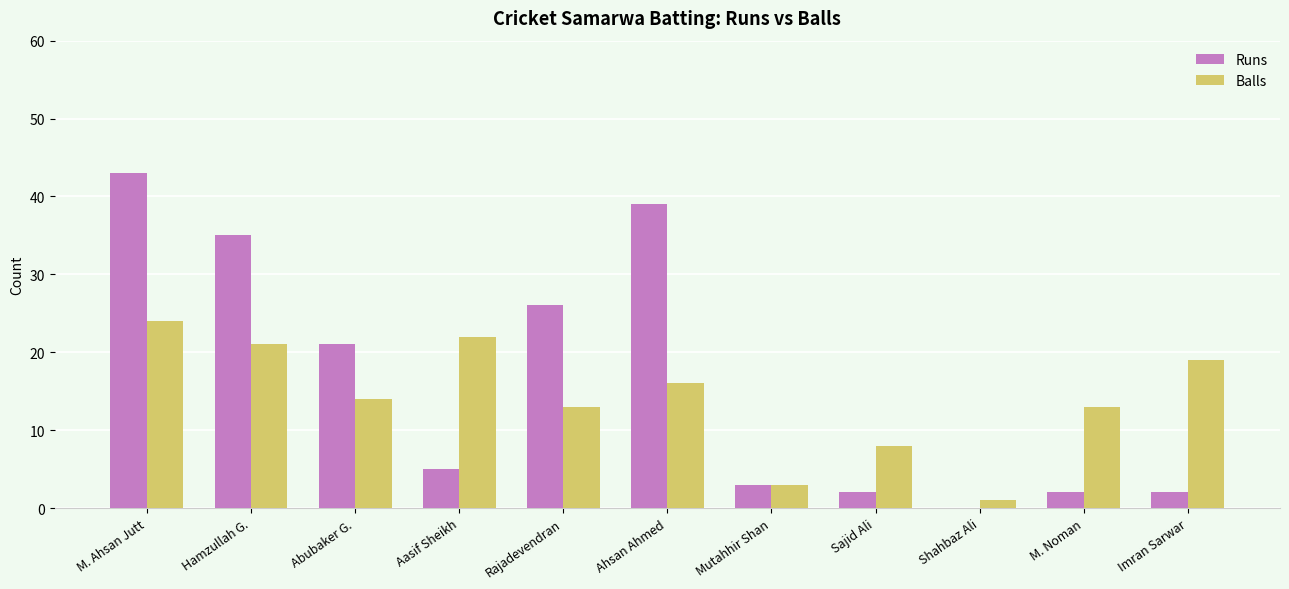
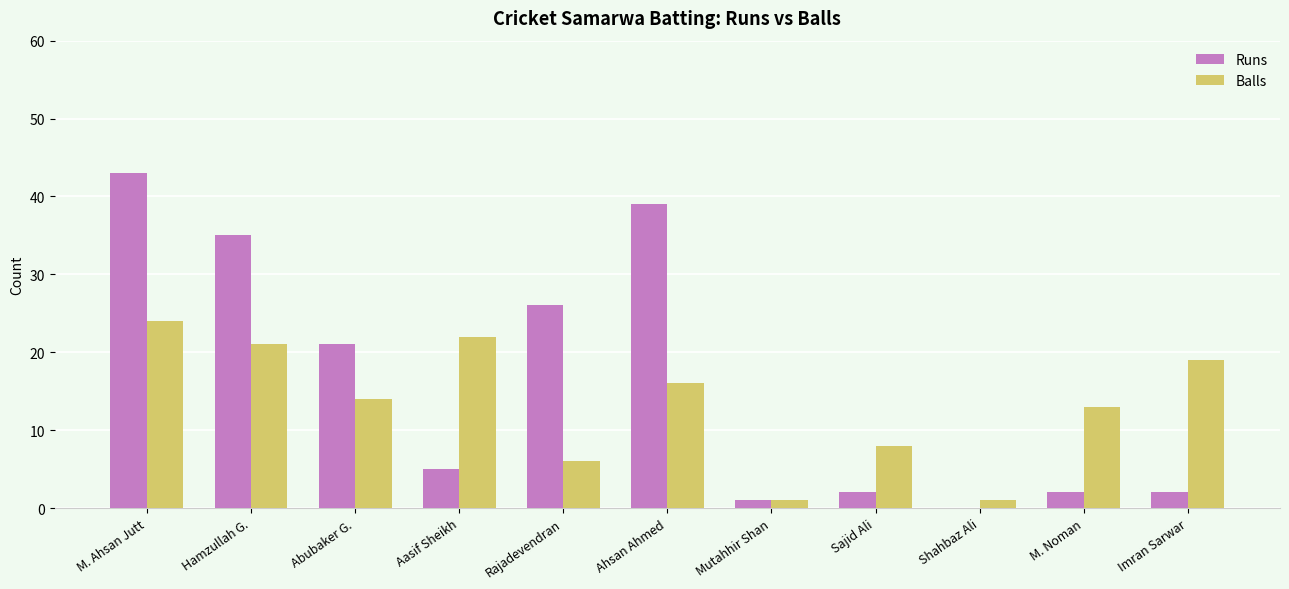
  {
    "Runs": {
      "M. Ahsan Jutt": 43,
      "Hamzullah G.": 35,
      "Abubaker G.": 21,
      "Aasif Sheikh": 5,
      "Rajadevendran": 26,
      "Ahsan Ahmed": 39,
-     "Mutahhir Shan": 3,
+     "Mutahhir Shan": 1,
      "Sajid Ali": 2,
      "Shahbaz Ali": 0,
      "M. Noman": 2,
      "Imran Sarwar": 2
    },
    "Balls": {
      "M. Ahsan Jutt": 24,
      "Hamzullah G.": 21,
      "Abubaker G.": 14,
      "Aasif Sheikh": 22,
-     "Rajadevendran": 13,
+     "Rajadevendran": 6,
      "Ahsan Ahmed": 16,
-     "Mutahhir Shan": 3,
+     "Mutahhir Shan": 1,
      "Sajid Ali": 8,
      "Shahbaz Ali": 1,
      "M. Noman": 13,
      "Imran Sarwar": 19
    }
  }
